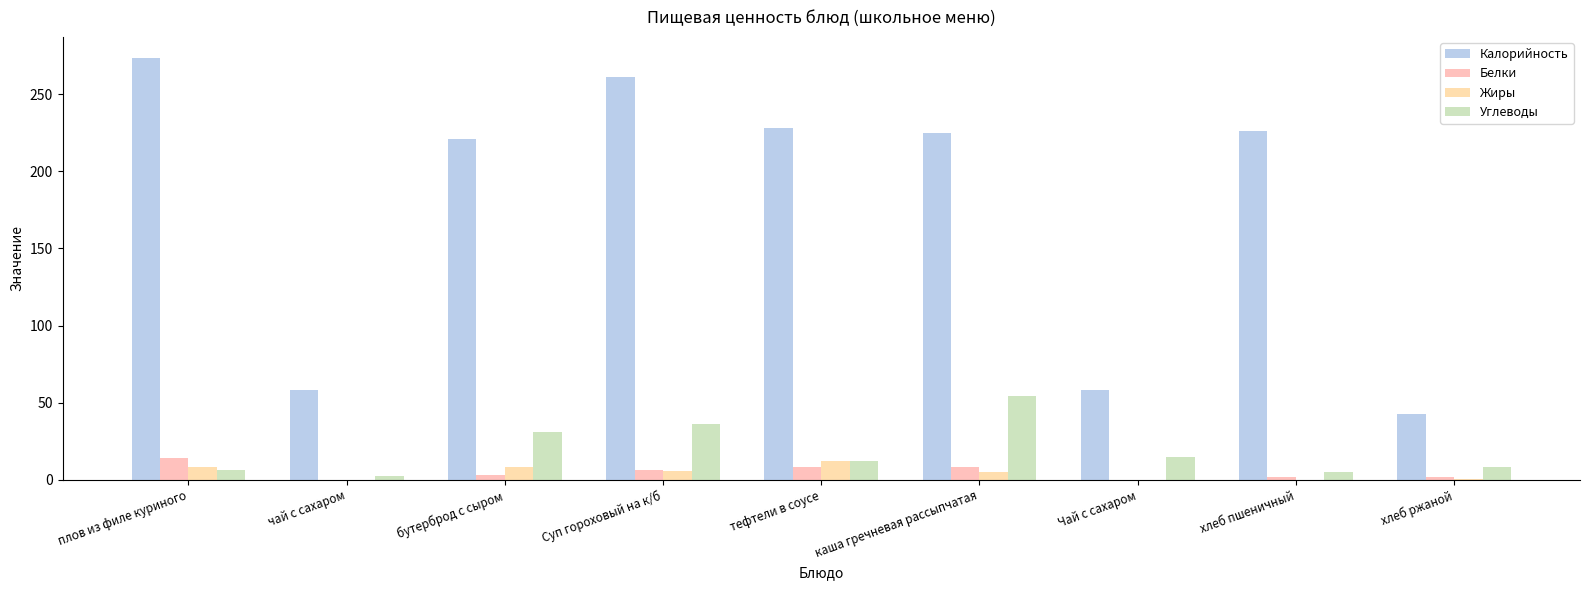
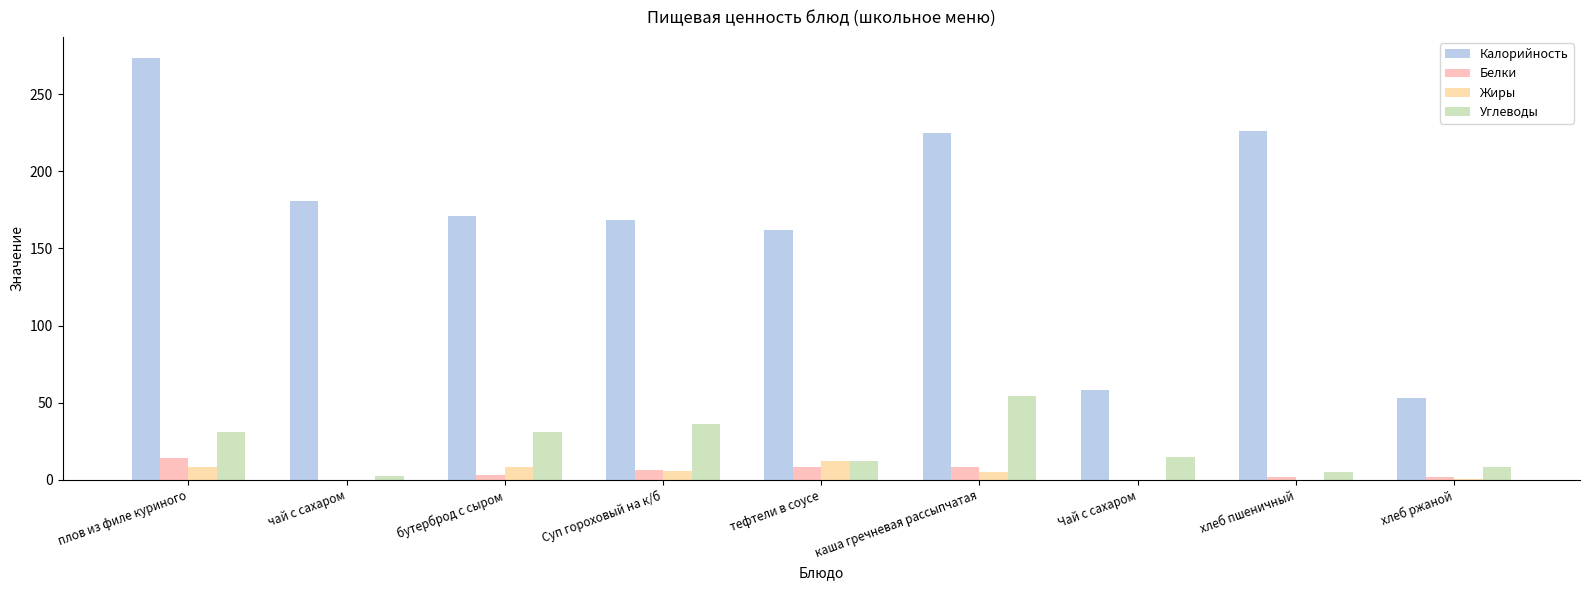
  {
    "Калорийность": {
      "плов из филе куриного": 273,
-     "чай с сахаром": 58,
-     "бутерброд с сыром": 221,
-     "Суп гороховый на к/б": 261,
-     "тефтели в соусе": 228,
+     "чай с сахаром": 181,
+     "бутерброд с сыром": 171,
+     "Суп гороховый на к/б": 169,
+     "тефтели в соусе": 162,
      "каша гречневая рассыпчатая": 225,
      "Чай с сахаром": 58,
      "хлеб пшеничный": 226,
-     "хлеб ржаной": 43
+     "хлеб ржаной": 53
    },
    "Углеводы": {
-     "плов из филе куриного": 7,
+     "плов из филе куриного": 31,
      "чай с сахаром": 3,
      "бутерброд с сыром": 31,
      "Суп гороховый на к/б": 36,
      "тефтели в соусе": 12,
      "каша гречневая рассыпчатая": 54,
      "Чай с сахаром": 15,
      "хлеб пшеничный": 5,
      "хлеб ржаной": 8
    }
  }
